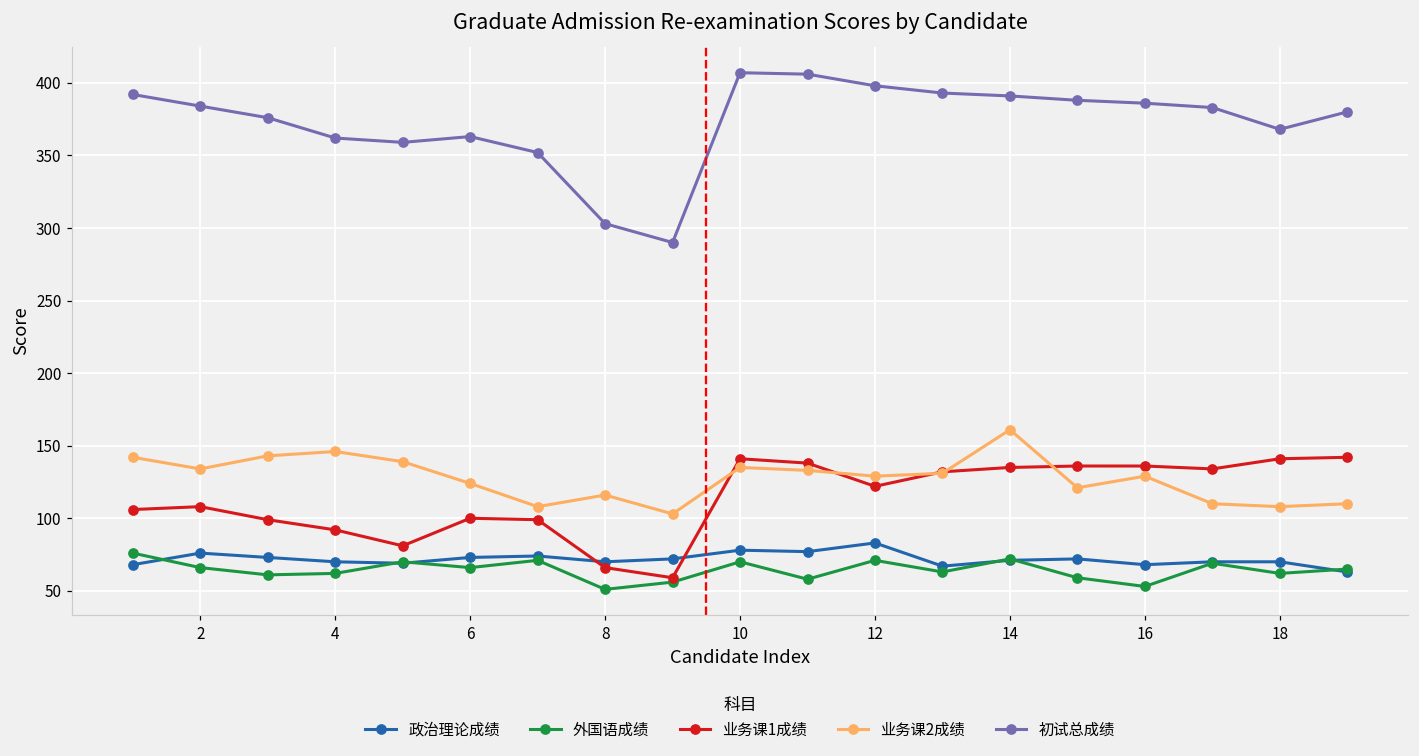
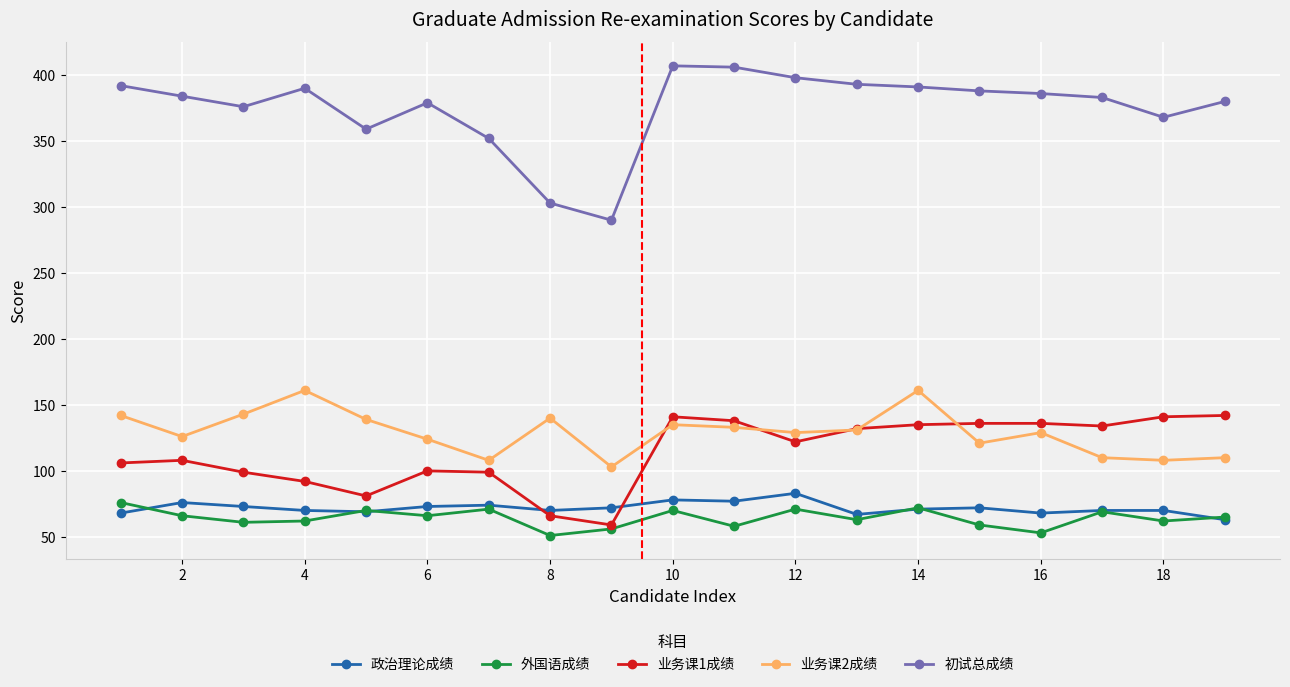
  {
    "政治理论成绩": {
      "2": 76,
      "4": 70,
      "6": 73,
      "8": 70,
      "10": 78,
      "12": 83,
      "16": 68,
      "18": 70
    },
    "外国语成绩": {
      "2": 66,
      "4": 62,
      "6": 66,
      "8": 51,
      "10": 70,
      "12": 71,
      "16": 53,
      "18": 62
    },
    "业务课1成绩": {
      "2": 108,
      "4": 92,
      "6": 100,
      "8": 66,
      "10": 141,
      "12": 122,
      "14": 135,
      "16": 136,
      "18": 141
    },
    "业务课2成绩": {
-     "2": 134,
-     "4": 146,
+     "2": 126,
+     "4": 161,
      "6": 124,
-     "8": 116,
+     "8": 140,
      "10": 135,
      "12": 129,
      "14": 161,
      "16": 129,
      "18": 108
    },
    "初试总成绩": {
      "2": 384,
-     "4": 362,
-     "6": 363,
+     "4": 390,
+     "6": 379,
      "8": 303,
      "10": 407,
      "12": 398,
      "14": 391,
      "16": 386,
      "18": 368
    }
  }
